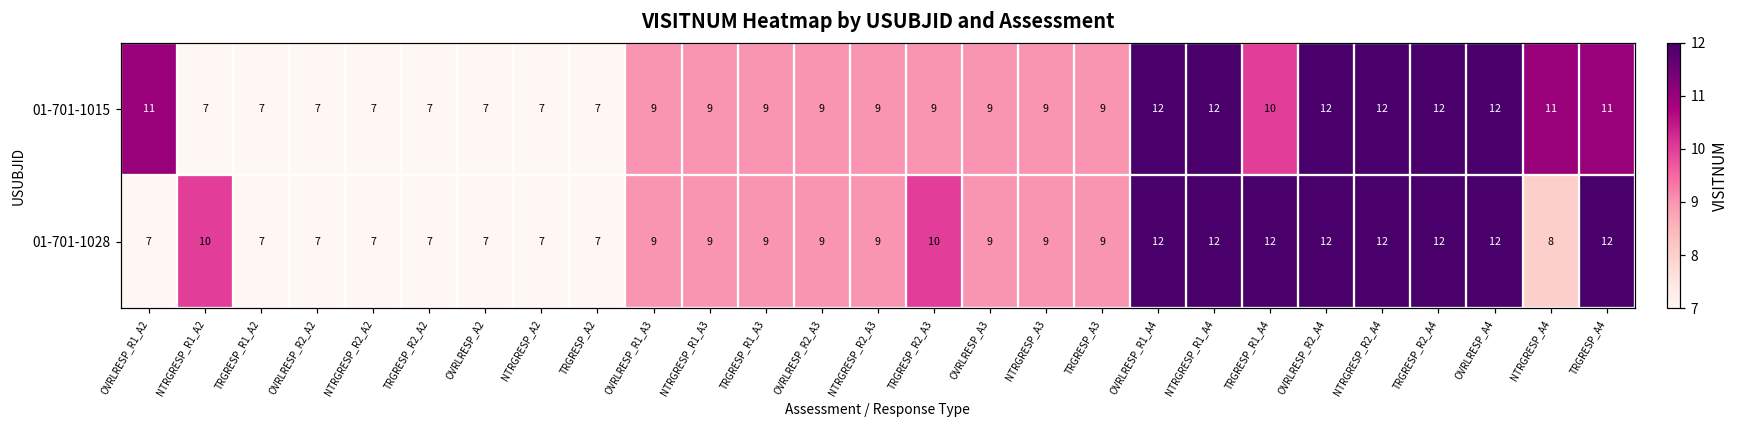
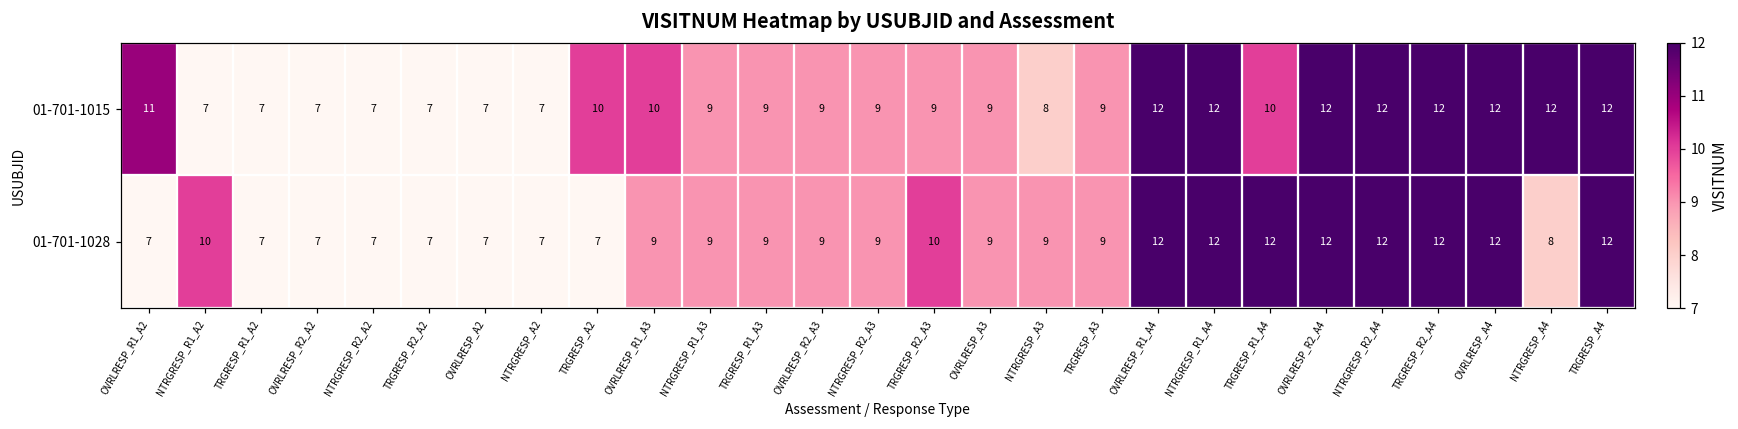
  {
    "01-701-1015": {
      "OVRLRESP_R1_A2": 11,
      "NTRGRESP_R1_A2": 7,
      "TRGRESP_R1_A2": 7,
      "OVRLRESP_R2_A2": 7,
      "NTRGRESP_R2_A2": 7,
      "TRGRESP_R2_A2": 7,
      "OVRLRESP_A2": 7,
      "NTRGRESP_A2": 7,
-     "TRGRESP_A2": 7,
-     "OVRLRESP_R1_A3": 9,
+     "TRGRESP_A2": 10,
+     "OVRLRESP_R1_A3": 10,
      "NTRGRESP_R1_A3": 9,
      "TRGRESP_R1_A3": 9,
      "OVRLRESP_R2_A3": 9,
      "NTRGRESP_R2_A3": 9,
      "TRGRESP_R2_A3": 9,
      "OVRLRESP_A3": 9,
-     "NTRGRESP_A3": 9,
+     "NTRGRESP_A3": 8,
      "TRGRESP_A3": 9,
      "OVRLRESP_R1_A4": 12,
      "NTRGRESP_R1_A4": 12,
      "TRGRESP_R1_A4": 10,
      "OVRLRESP_R2_A4": 12,
      "NTRGRESP_R2_A4": 12,
      "TRGRESP_R2_A4": 12,
      "OVRLRESP_A4": 12,
-     "NTRGRESP_A4": 11,
-     "TRGRESP_A4": 11
+     "NTRGRESP_A4": 12,
+     "TRGRESP_A4": 12
    },
    "01-701-1028": {
      "OVRLRESP_R1_A2": 7,
      "NTRGRESP_R1_A2": 10,
      "TRGRESP_R1_A2": 7,
      "OVRLRESP_R2_A2": 7,
      "NTRGRESP_R2_A2": 7,
      "TRGRESP_R2_A2": 7,
      "OVRLRESP_A2": 7,
      "NTRGRESP_A2": 7,
      "TRGRESP_A2": 7,
      "OVRLRESP_R1_A3": 9,
      "NTRGRESP_R1_A3": 9,
      "TRGRESP_R1_A3": 9,
      "OVRLRESP_R2_A3": 9,
      "NTRGRESP_R2_A3": 9,
      "TRGRESP_R2_A3": 10,
      "OVRLRESP_A3": 9,
      "NTRGRESP_A3": 9,
      "TRGRESP_A3": 9,
      "OVRLRESP_R1_A4": 12,
      "NTRGRESP_R1_A4": 12,
      "TRGRESP_R1_A4": 12,
      "OVRLRESP_R2_A4": 12,
      "NTRGRESP_R2_A4": 12,
      "TRGRESP_R2_A4": 12,
      "OVRLRESP_A4": 12,
      "NTRGRESP_A4": 8,
      "TRGRESP_A4": 12
    }
  }
